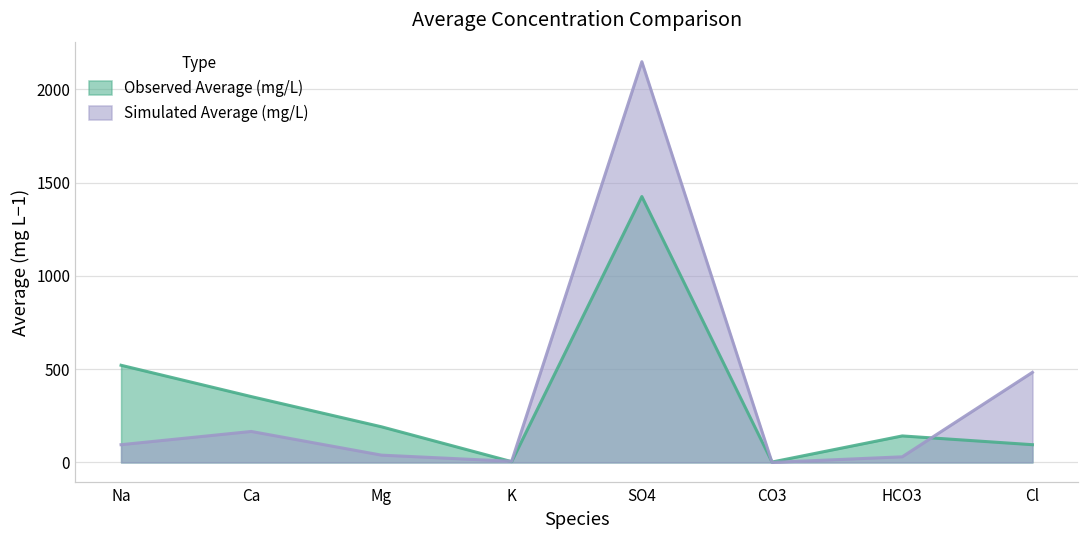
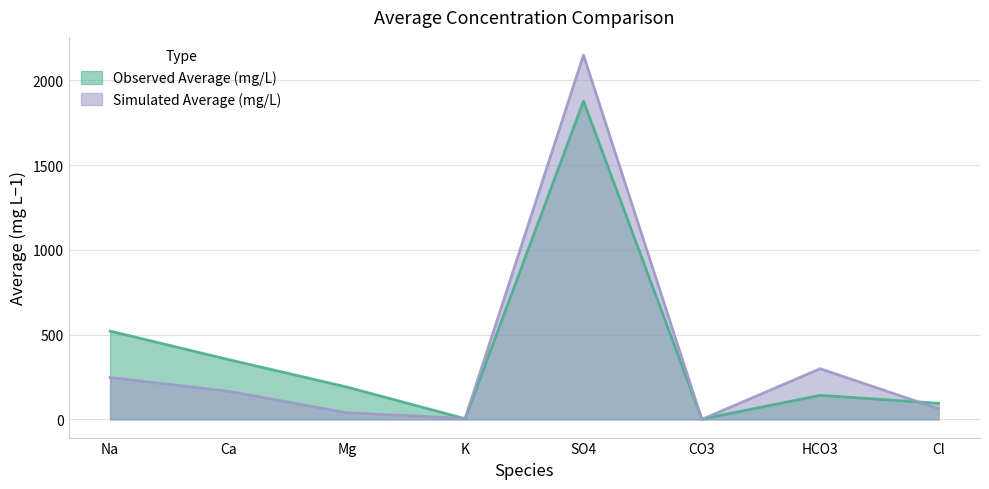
  {
    "Observed Average (mg/L)": {
      "Na": 520,
      "Ca": 350,
      "Mg": 190,
-     "SO4": 1430,
+     "SO4": 1880,
      "HCO3": 140,
      "Cl": 100
    },
    "Simulated Average (mg/L)": {
-     "Na": 100,
+     "Na": 250,
      "Ca": 170,
      "Mg": 40,
      "SO4": 2150,
-     "HCO3": 30,
-     "Cl": 480
+     "HCO3": 300,
+     "Cl": 60
    }
  }
